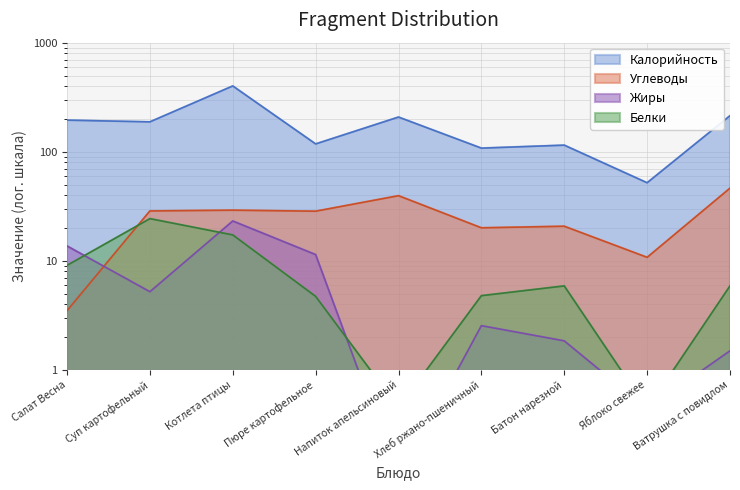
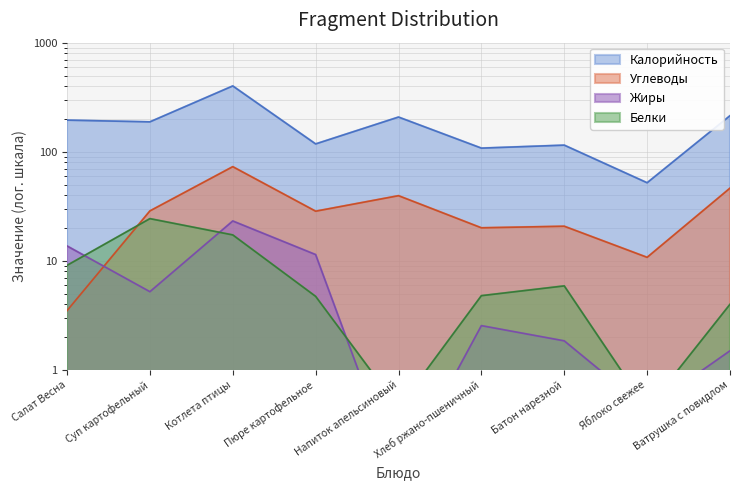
  {
    "Калорийность": {
      "Салат Весна": 200,
      "Суп картофельный": 190,
      "Котлета птицы": 400,
      "Пюре картофельное": 120,
      "Напиток апельсиновый": 210,
      "Хлеб ржано-пшеничный": 110,
      "Батон нарезной": 120,
      "Яблоко свежее": 50,
      "Ватрушка с повидлом": 210
    },
    "Углеводы": {
      "Салат Весна": 3.5,
      "Суп картофельный": 29,
-     "Котлета птицы": 29,
+     "Котлета птицы": 70,
      "Пюре картофельное": 29,
      "Напиток апельсиновый": 40,
      "Хлеб ржано-пшеничный": 20,
      "Батон нарезной": 21,
      "Яблоко свежее": 11,
      "Ватрушка с повидлом": 46
    },
    "Жиры": {
      "Салат Весна": 14,
      "Суп картофельный": 5,
      "Котлета птицы": 23,
      "Пюре картофельное": 11,
      "Хлеб ржано-пшеничный": 2.6,
      "Батон нарезной": 1.9,
      "Ватрушка с повидлом": 1.5
    },
    "Белки": {
      "Салат Весна": 9,
      "Суп картофельный": 24,
      "Котлета птицы": 17,
      "Пюре картофельное": 4.7,
      "Хлеб ржано-пшеничный": 5,
      "Батон нарезной": 6,
-     "Ватрушка с повидлом": 6
+     "Ватрушка с повидлом": 4.0
    }
  }
